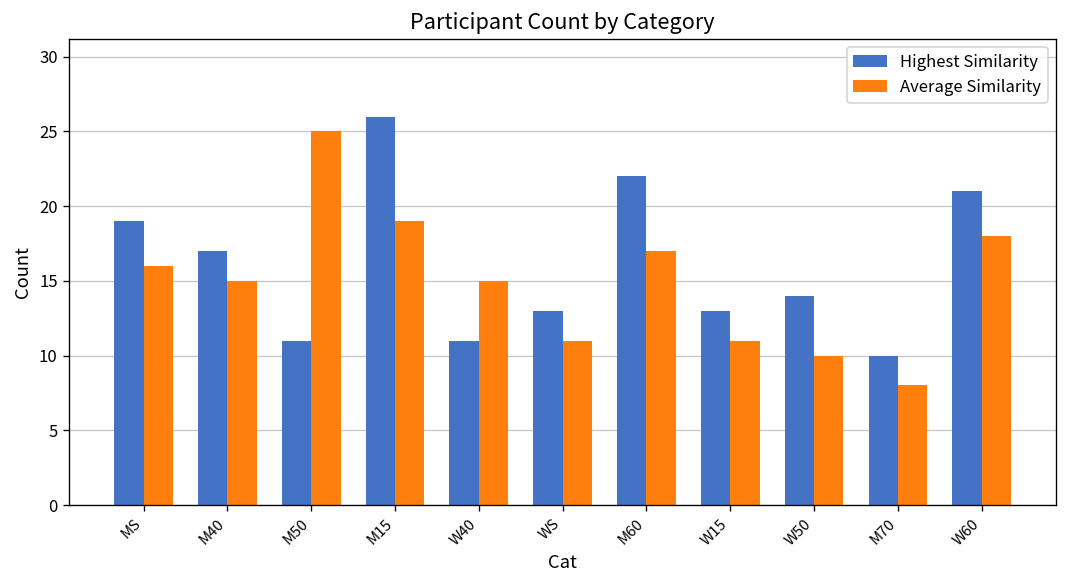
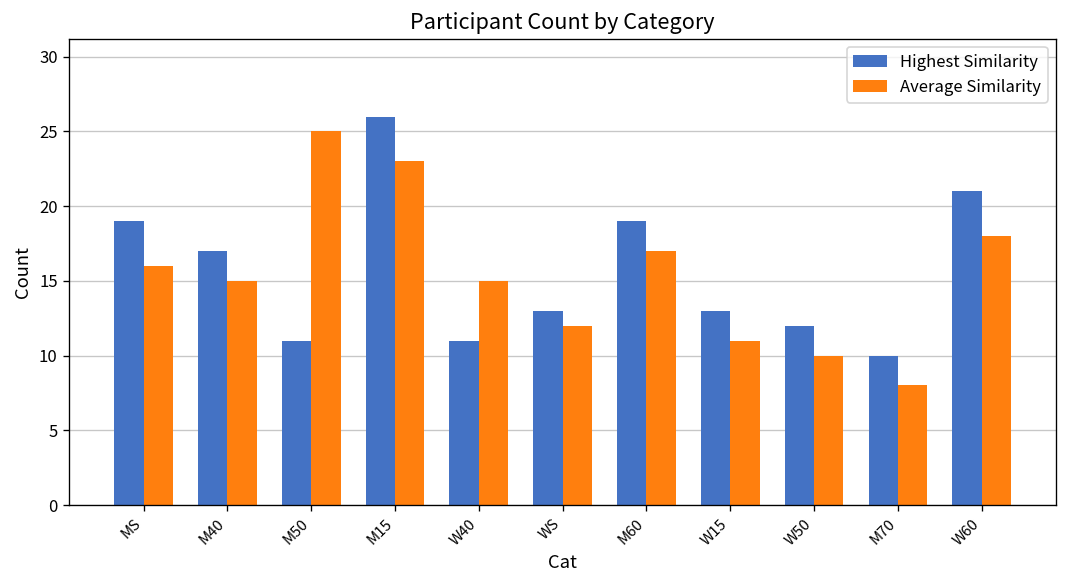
  {
    "Highest Similarity": {
      "MS": 19,
      "M40": 17,
      "M50": 11,
      "M15": 26,
      "W40": 11,
      "WS": 13,
-     "M60": 22,
+     "M60": 19,
      "W15": 13,
-     "W50": 14,
+     "W50": 12,
      "M70": 10,
      "W60": 21
    },
    "Average Similarity": {
      "MS": 16,
      "M40": 15,
      "M50": 25,
-     "M15": 19,
+     "M15": 23,
      "W40": 15,
-     "WS": 11,
+     "WS": 12,
      "M60": 17,
      "W15": 11,
      "W50": 10,
      "M70": 8,
      "W60": 18
    }
  }
